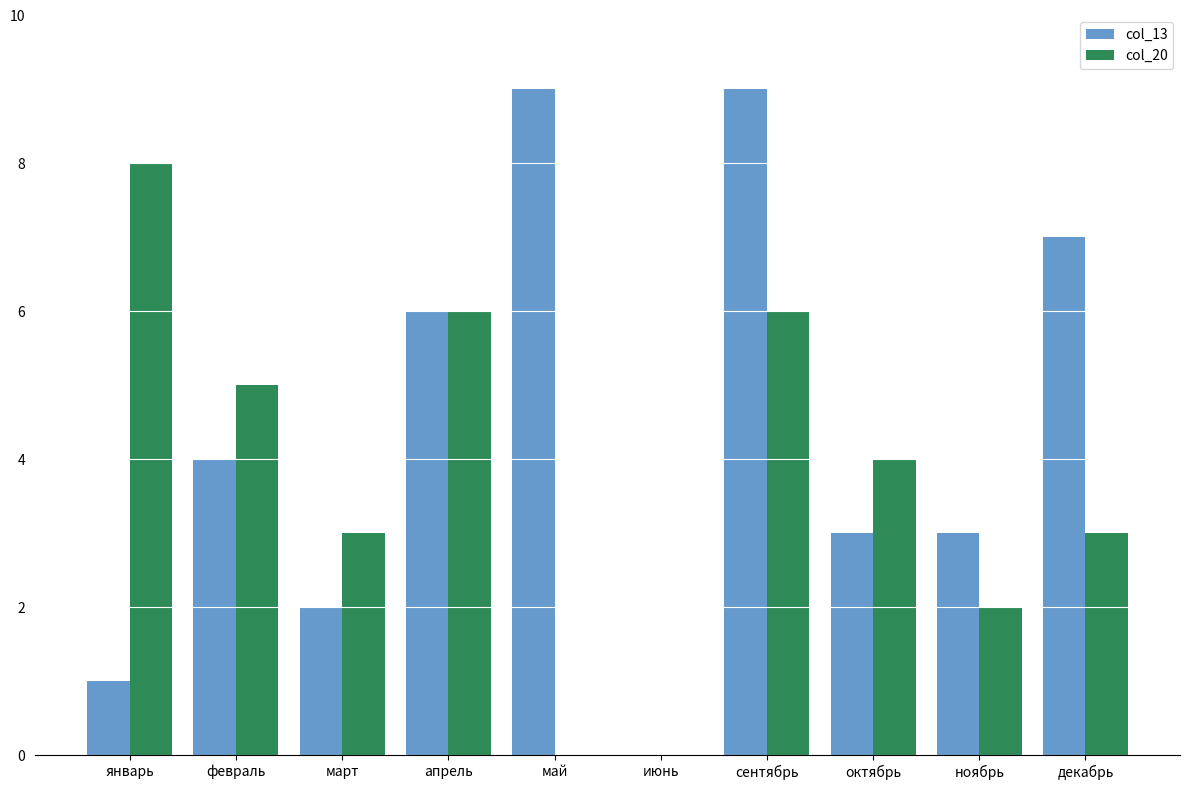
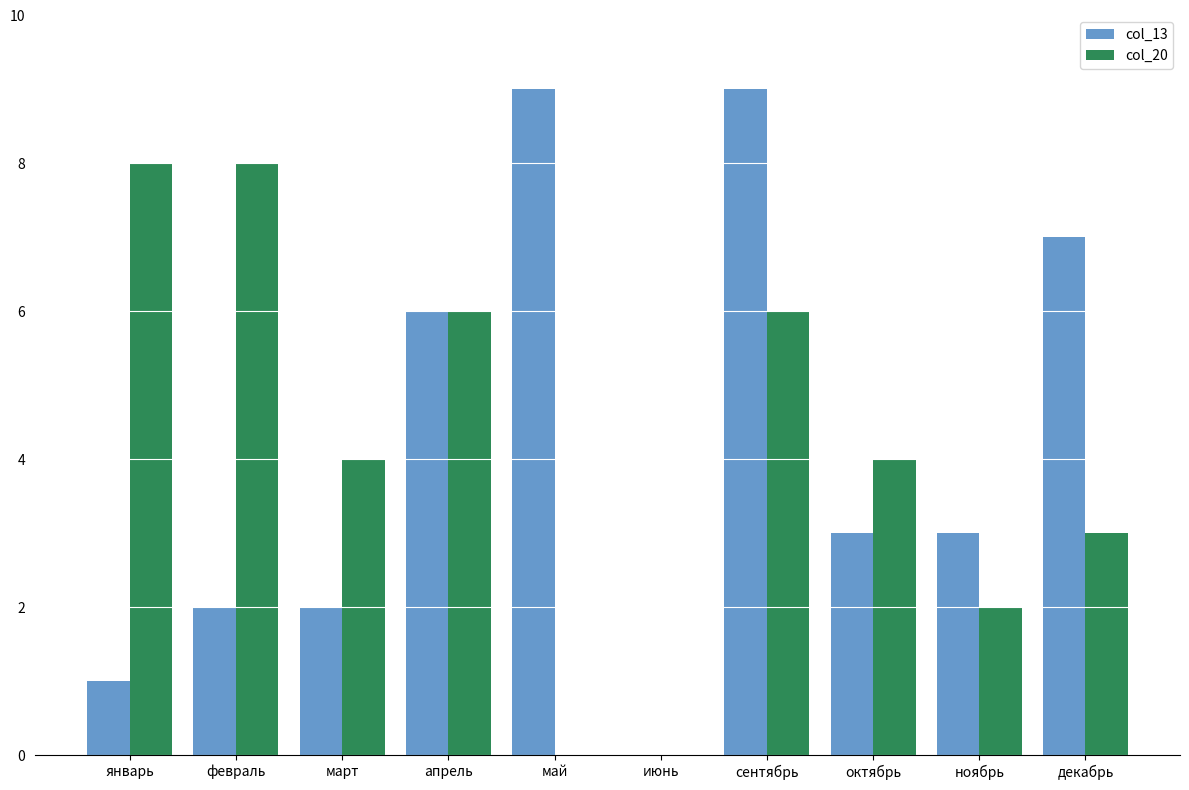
  {
    "col_13": {
      "январь": 1,
-     "февраль": 4,
+     "февраль": 2,
      "март": 2,
      "апрель": 6,
      "май": 9,
      "июнь": 0,
      "сентябрь": 9,
      "октябрь": 3,
      "ноябрь": 3,
      "декабрь": 7
    },
    "col_20": {
      "январь": 8,
-     "февраль": 5,
-     "март": 3,
+     "февраль": 8,
+     "март": 4,
      "апрель": 6,
      "май": 0,
      "июнь": 0,
      "сентябрь": 6,
      "октябрь": 4,
      "ноябрь": 2,
      "декабрь": 3
    }
  }
